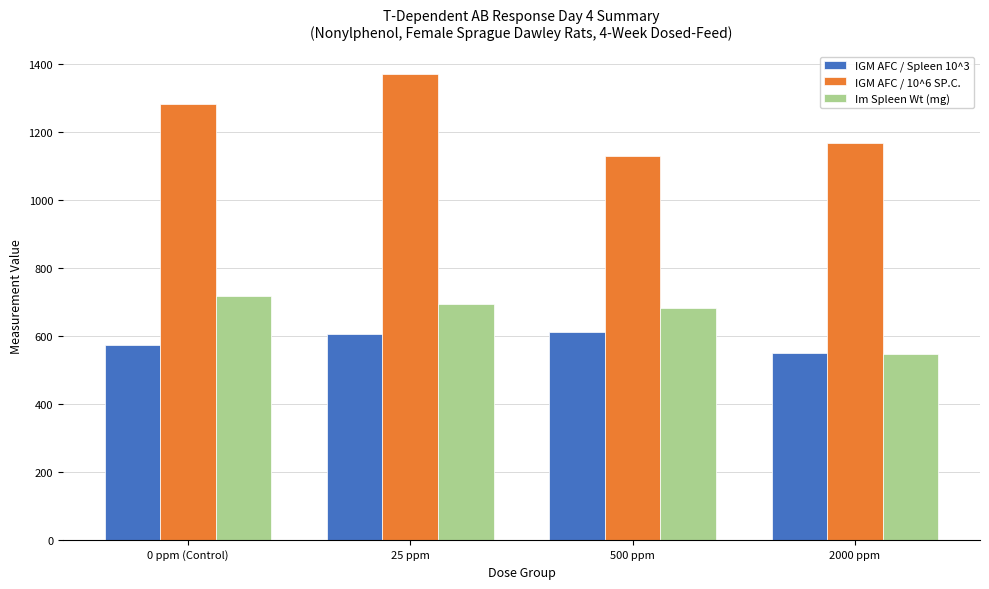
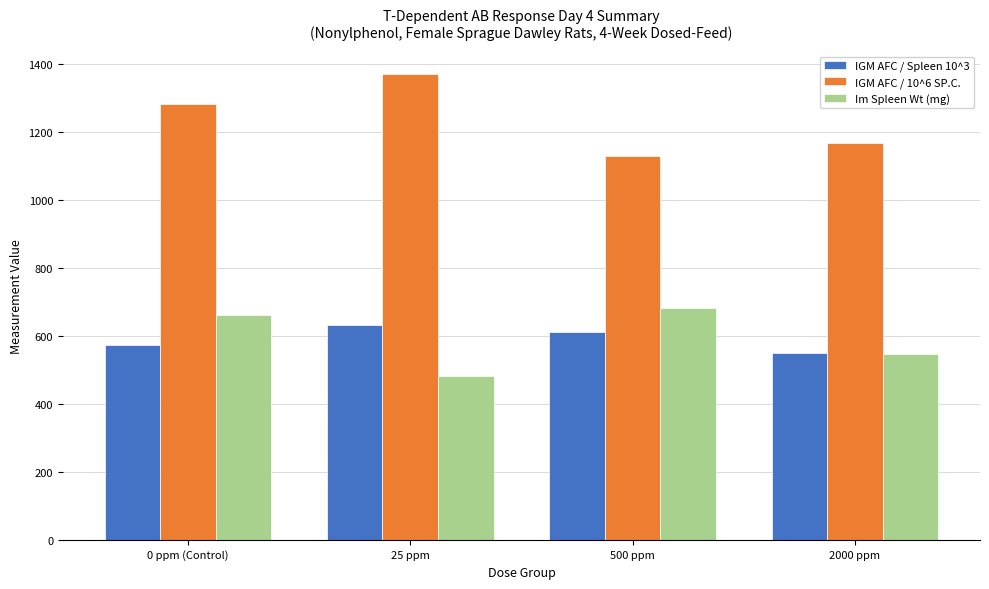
  {
    "IGM AFC / Spleen 10^3": {
      "0 ppm (Control)": 570,
-     "25 ppm": 610,
+     "25 ppm": 630,
      "500 ppm": 610,
      "2000 ppm": 550
    },
    "IGM AFC / 10^6 SP.C.": {
      "0 ppm (Control)": 1280,
      "25 ppm": 1370,
      "500 ppm": 1130,
      "2000 ppm": 1170
    },
    "Im Spleen Wt (mg)": {
-     "0 ppm (Control)": 720,
-     "25 ppm": 700,
+     "0 ppm (Control)": 660,
+     "25 ppm": 480,
      "500 ppm": 680,
      "2000 ppm": 550
    }
  }
